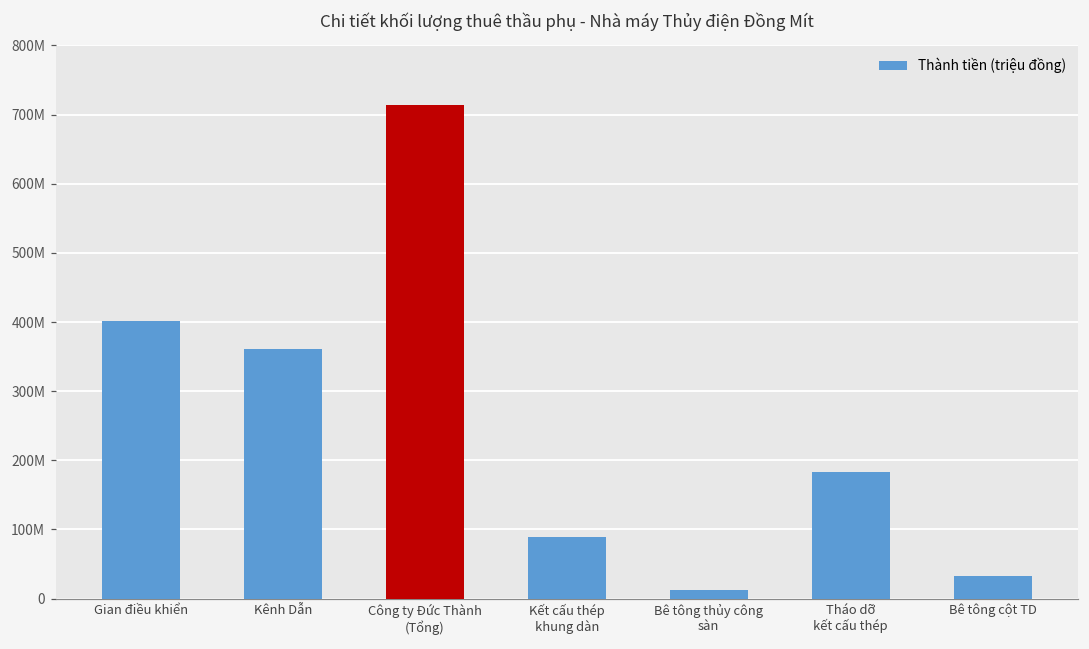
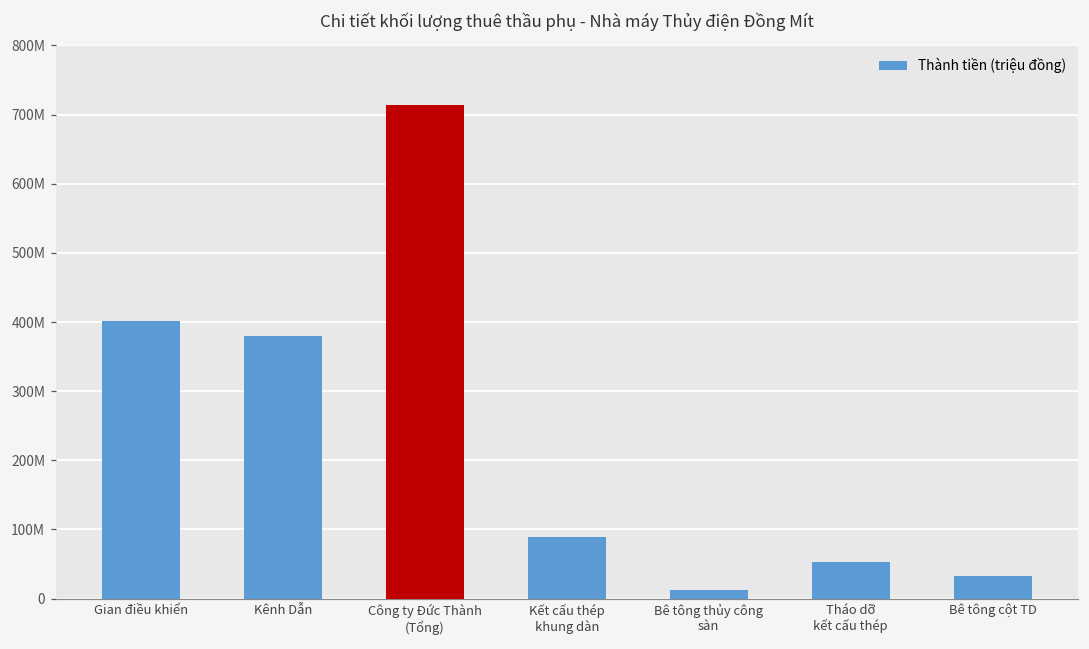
  {
    "Gian điều khiển": 400000000,
-   "Kênh Dẫn": 360000000,
+   "Kênh Dẫn": 380000000,
    "Công ty Đức Thành (Tổng)": 710000000,
    "Kết cấu thép khung dàn": 90000000,
    "Bê tông thủy công sàn": 10000000,
-   "Tháo dỡ kết cấu thép": 180000000,
+   "Tháo dỡ kết cấu thép": 50000000,
    "Bê tông cột TD": 30000000
  }
